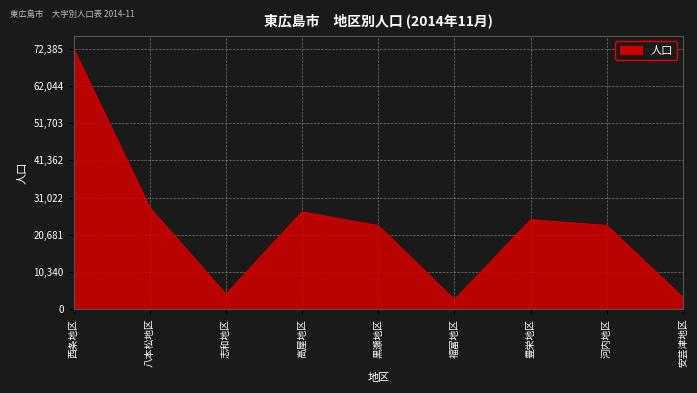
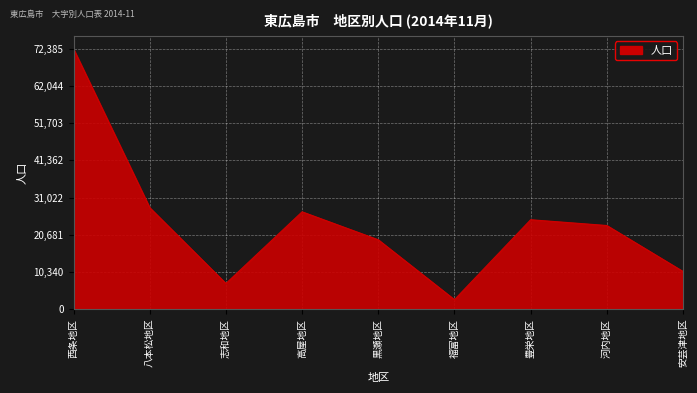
  {
    "西条地区": "72,000",
    "八本松地区": "28,000",
-   "志和地区": "4,000",
+   "志和地区": "7,000",
    "高屋地区": "27,000",
-   "黒瀬地区": "23,000",
+   "黒瀬地区": "19,000",
    "福富地区": "3,000",
    "豊栄地区": "25,000",
    "河内地区": "23,000",
-   "安芸津地区": "3,000"
+   "安芸津地区": "10,000"
  }
